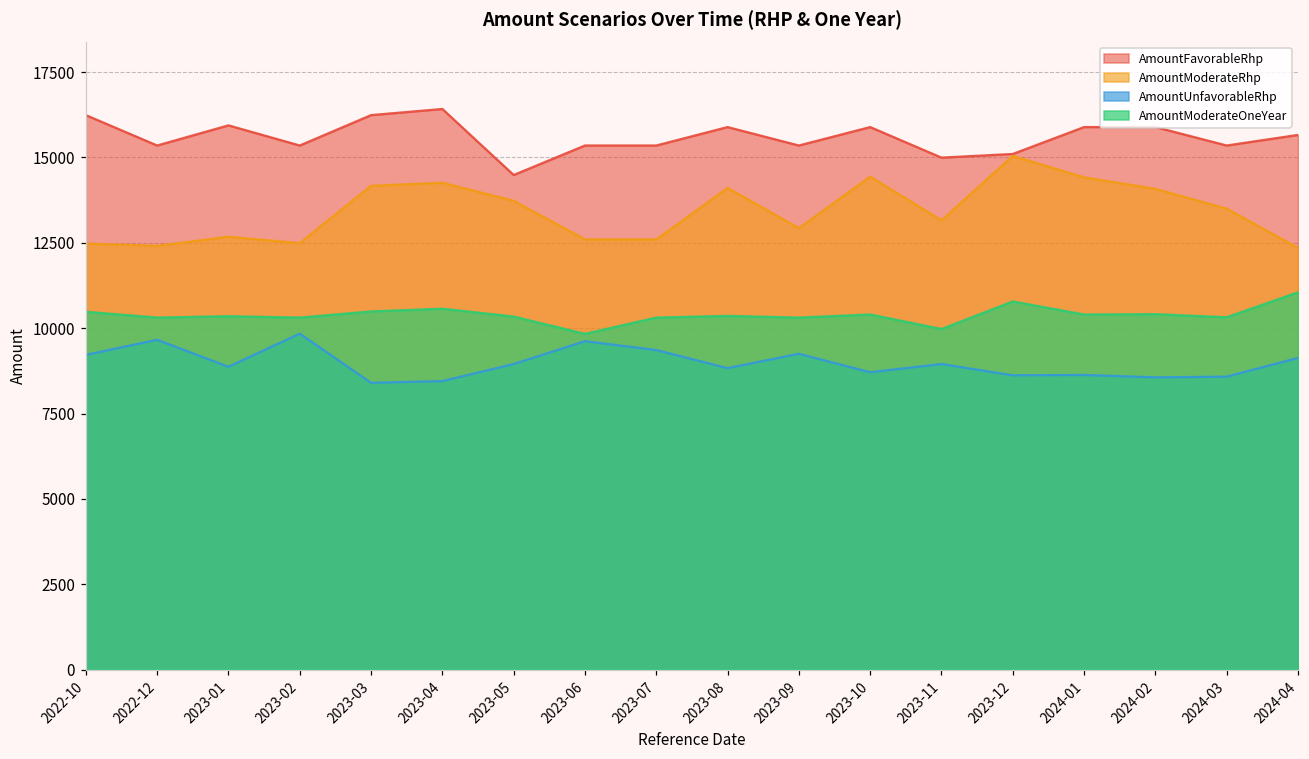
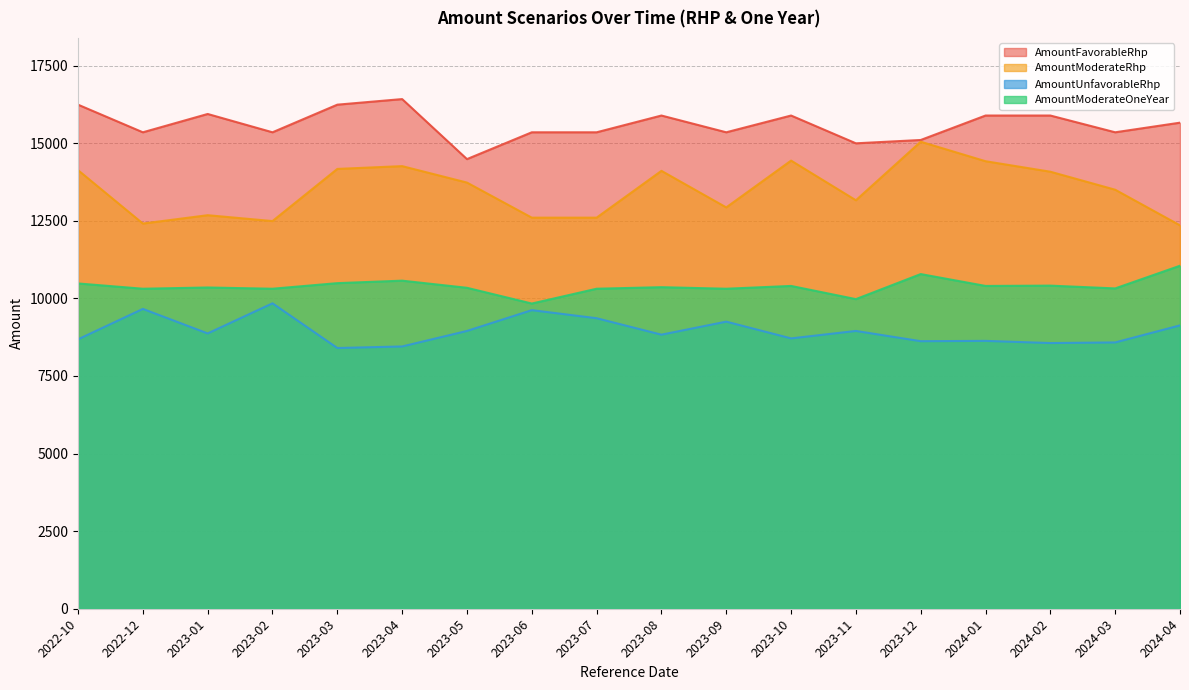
  {
    "AmountFavorableRhp": {
      "2022-10": 16200,
      "2022-12": 15400,
      "2023-01": 15900,
      "2023-02": 15400,
      "2023-03": 16200,
      "2023-04": 16400,
      "2023-05": 14500,
      "2023-06": 15400,
      "2023-07": 15400,
      "2023-08": 15900,
      "2023-09": 15400,
      "2023-10": 15900,
      "2023-11": 15000,
      "2024-01": 15900,
      "2024-02": 15900,
      "2024-03": 15400,
      "2024-04": 15700
    },
    "AmountModerateRhp": {
-     "2022-10": 12500,
+     "2022-10": 14100,
      "2022-12": 12400,
      "2023-01": 12700,
      "2023-02": 12500,
      "2023-03": 14200,
      "2023-04": 14300,
      "2023-05": 13700,
      "2023-06": 12600,
      "2023-07": 12600,
      "2023-08": 14100,
      "2023-09": 12900,
      "2023-10": 14400,
      "2023-11": 13200,
      "2024-01": 14400,
      "2024-02": 14100,
      "2024-03": 13500,
      "2024-04": 12400
    },
    "AmountUnfavorableRhp": {
-     "2022-10": 9200,
+     "2022-10": 8700,
      "2022-12": 9700,
      "2023-01": 8900,
      "2023-02": 9800,
      "2023-03": 8400,
      "2023-04": 8500,
      "2023-05": 9000,
      "2023-06": 9600,
      "2023-07": 9400,
      "2023-08": 8800,
      "2023-09": 9300,
      "2023-10": 8700,
      "2023-11": 9000,
      "2023-12": 8600,
      "2024-01": 8600,
      "2024-02": 8600,
      "2024-03": 8600,
      "2024-04": 9100
    },
    "AmountModerateOneYear": {
      "2022-10": 10500,
      "2022-12": 10300,
      "2023-01": 10400,
      "2023-02": 10300,
      "2023-03": 10500,
      "2023-04": 10600,
      "2023-05": 10300,
      "2023-06": 9800,
      "2023-07": 10300,
      "2023-08": 10400,
      "2023-09": 10300,
      "2023-10": 10400,
      "2023-11": 10000,
      "2023-12": 10800,
      "2024-01": 10400,
      "2024-02": 10400,
      "2024-03": 10300,
      "2024-04": 11100
    }
  }
